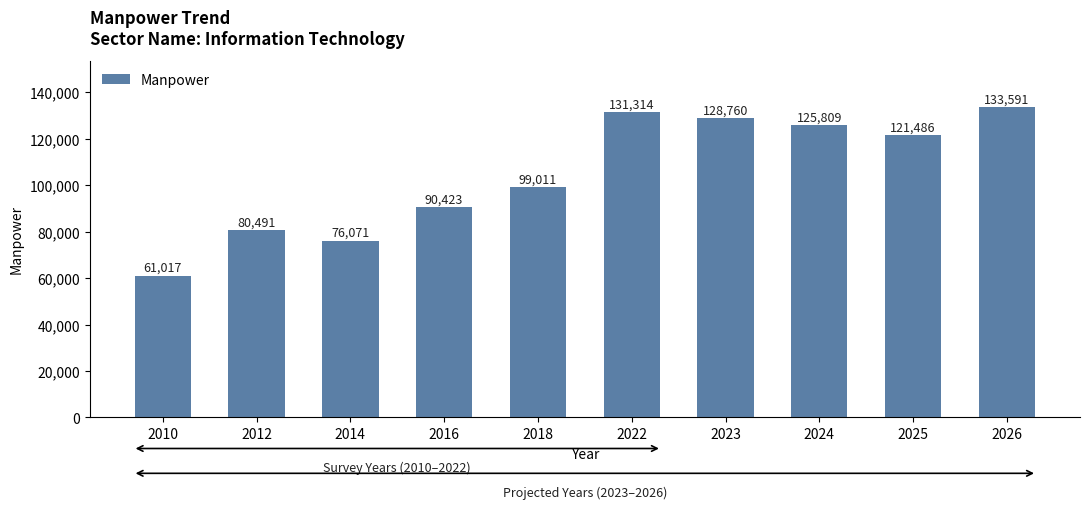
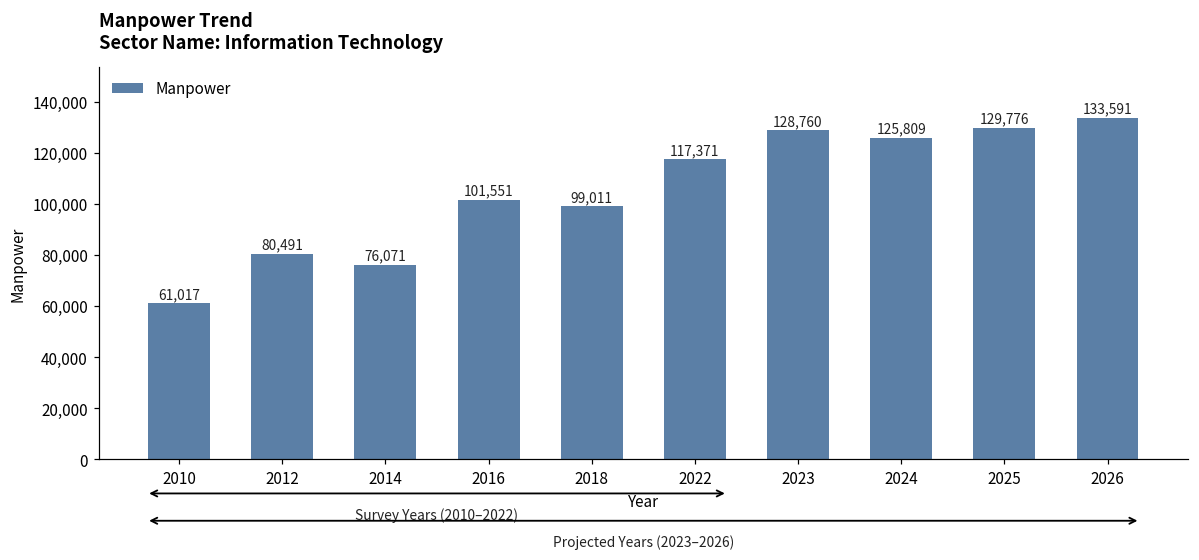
  {
    "2010": "61,017",
    "2012": "80,491",
    "2014": "76,071",
-   "2016": "90,423",
+   "2016": "101,551",
    "2018": "99,011",
-   "2022": "131,314",
+   "2022": "117,371",
    "2023": "128,760",
    "2024": "125,809",
-   "2025": "121,486",
+   "2025": "129,776",
    "2026": "133,591"
  }
